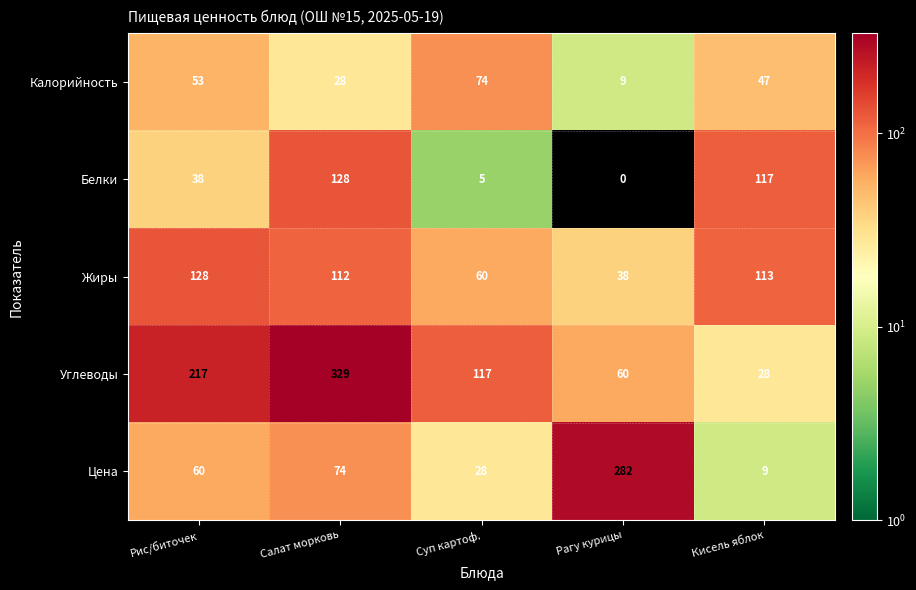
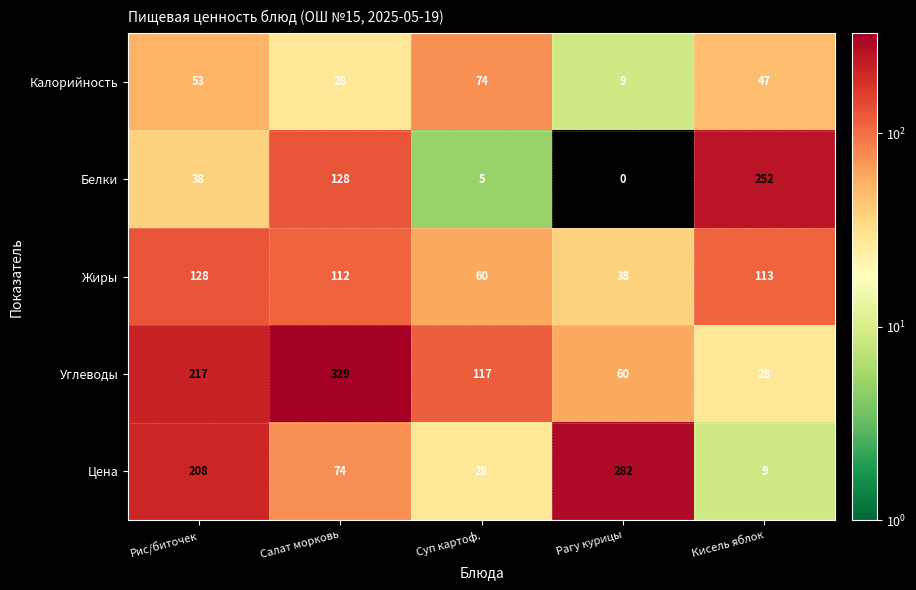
  {
    "Калорийность": {
      "Рис/биточек": 53,
      "Салат морковь": 28,
      "Суп картоф.": 74,
      "Рагу курицы": 9,
      "Кисель яблок": 47
    },
    "Белки": {
      "Рис/биточек": 38,
      "Салат морковь": 128,
      "Суп картоф.": 5,
      "Рагу курицы": 0,
-     "Кисель яблок": 117
+     "Кисель яблок": 252
    },
    "Жиры": {
      "Рис/биточек": 128,
      "Салат морковь": 112,
      "Суп картоф.": 60,
      "Рагу курицы": 38,
      "Кисель яблок": 113
    },
    "Углеводы": {
      "Рис/биточек": 217,
      "Салат морковь": 329,
      "Суп картоф.": 117,
      "Рагу курицы": 60,
      "Кисель яблок": 28
    },
    "Цена": {
-     "Рис/биточек": 60,
+     "Рис/биточек": 208,
      "Салат морковь": 74,
      "Суп картоф.": 28,
      "Рагу курицы": 282,
      "Кисель яблок": 9
    }
  }
